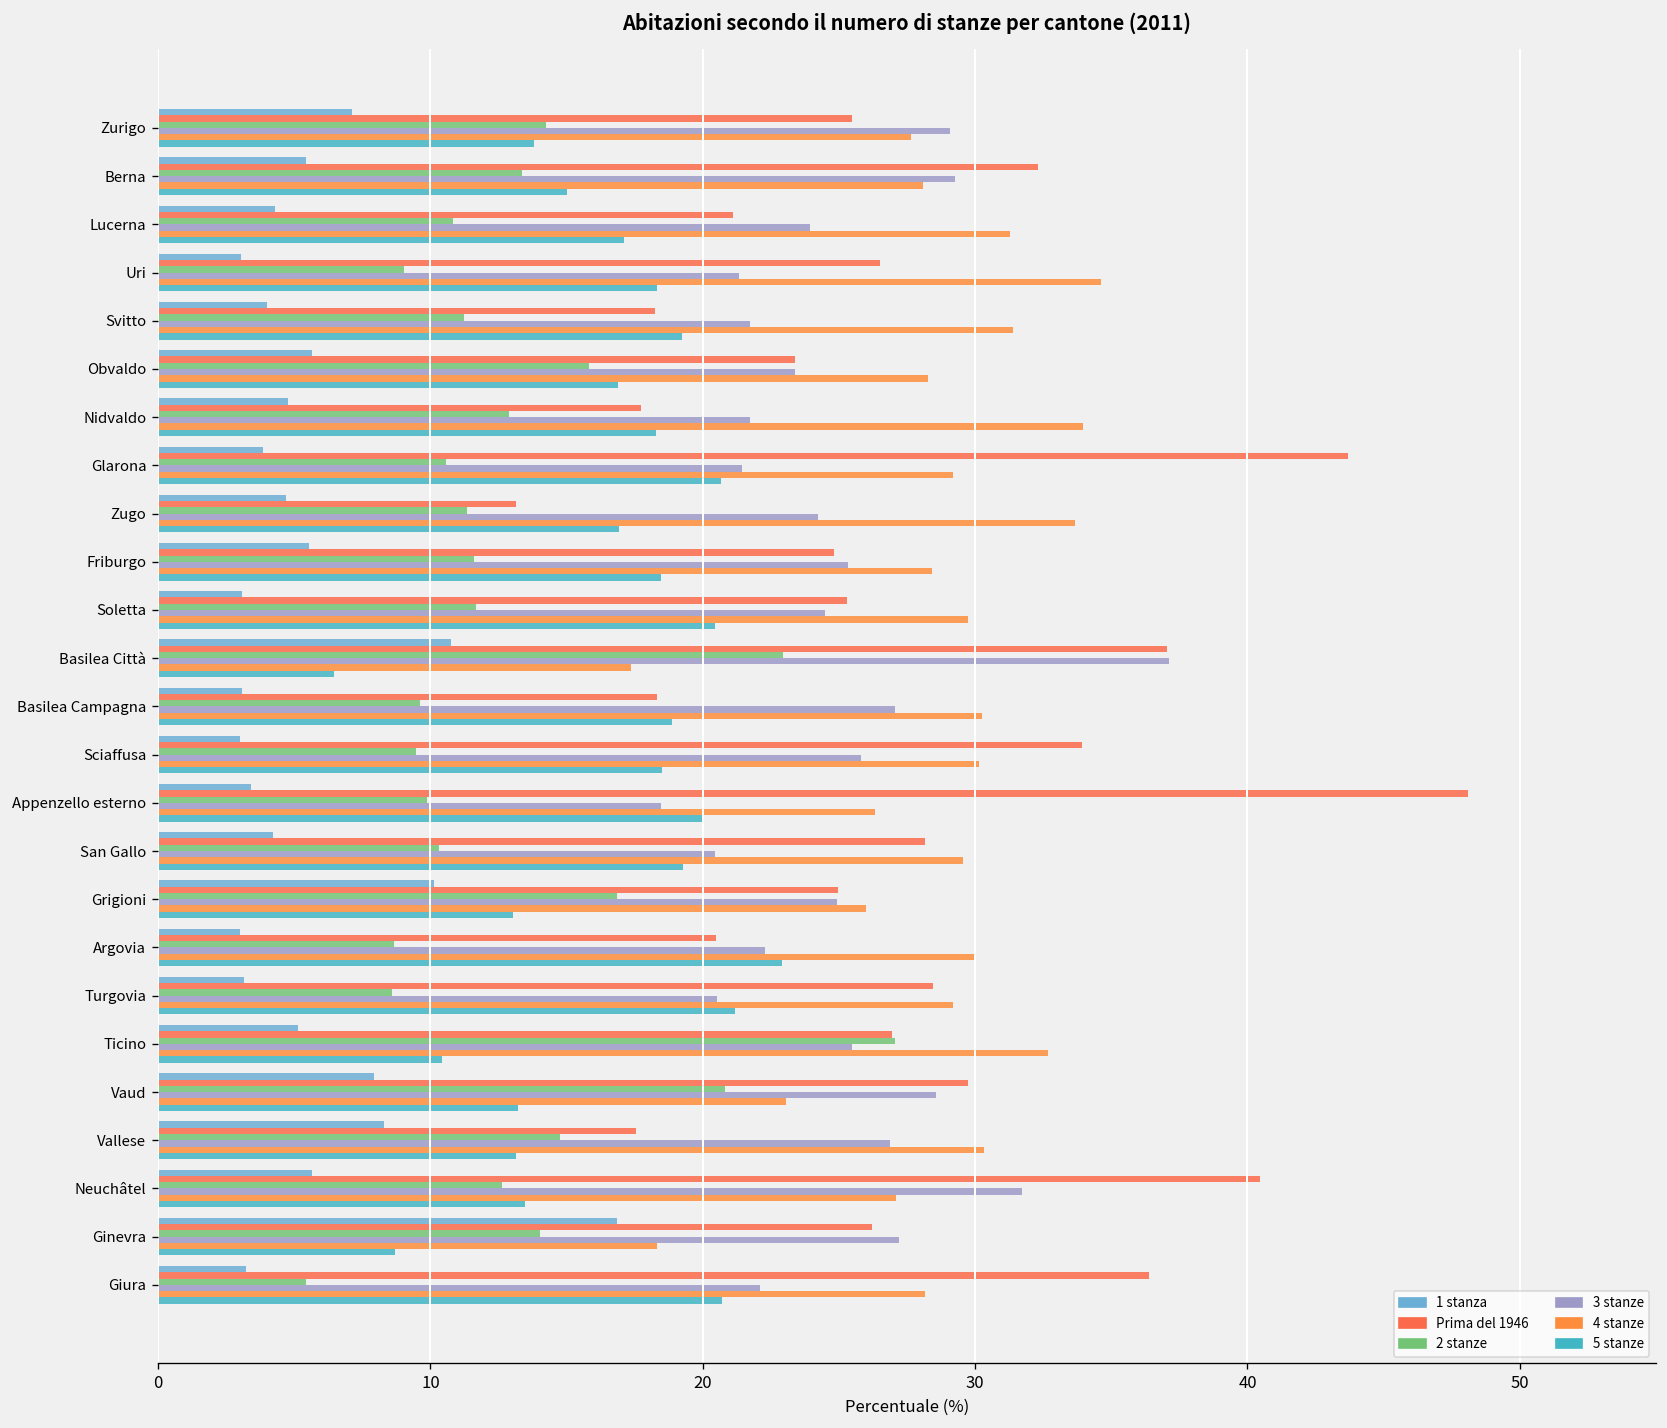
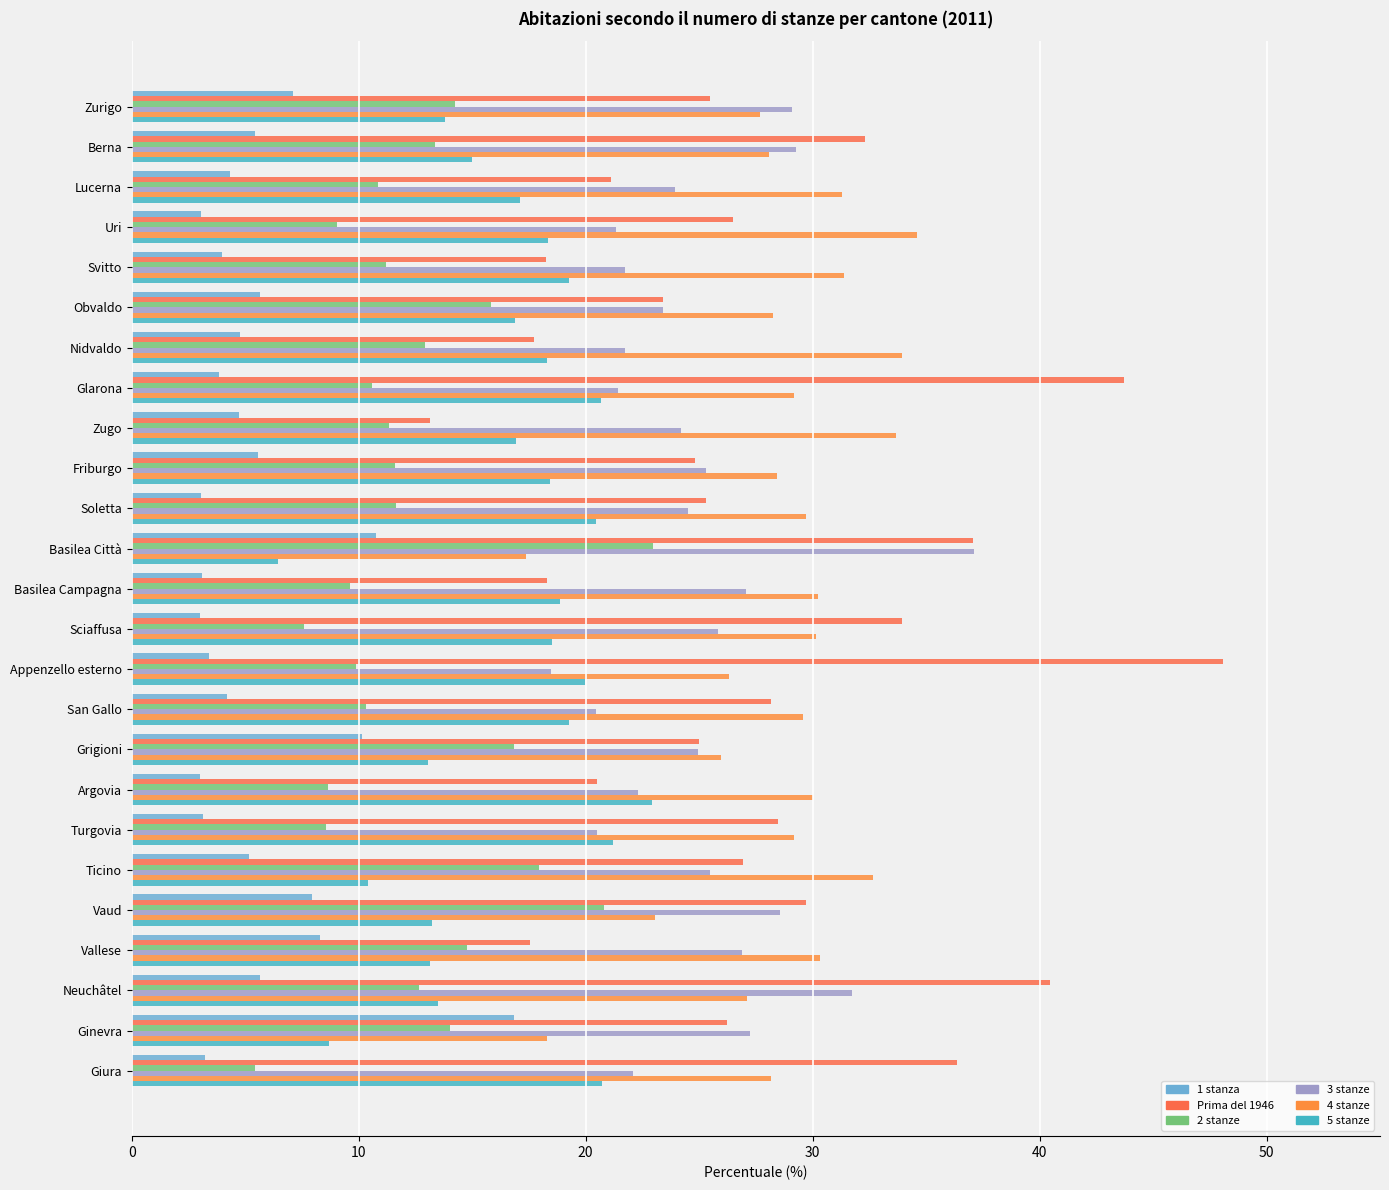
  {
    "2 stanze": {
      "Zurigo": 14.2,
      "Berna": 13.4,
      "Lucerna": 10.8,
      "Uri": 9.0,
      "Svitto": 11.2,
      "Obvaldo": 15.8,
      "Nidvaldo": 12.9,
      "Glarona": 10.6,
      "Zugo": 11.3,
      "Friburgo": 11.6,
      "Soletta": 11.7,
      "Basilea Città": 22.9,
      "Basilea Campagna": 9.6,
-     "Sciaffusa": 9.5,
+     "Sciaffusa": 7.6,
      "Appenzello esterno": 9.9,
      "San Gallo": 10.3,
      "Grigioni": 16.8,
      "Argovia": 8.6,
      "Turgovia": 8.6,
-     "Ticino": 27.1,
+     "Ticino": 18.0,
      "Vaud": 20.8,
      "Vallese": 14.8,
      "Neuchâtel": 12.6,
      "Ginevra": 14.0,
      "Giura": 5.4
    }
  }
